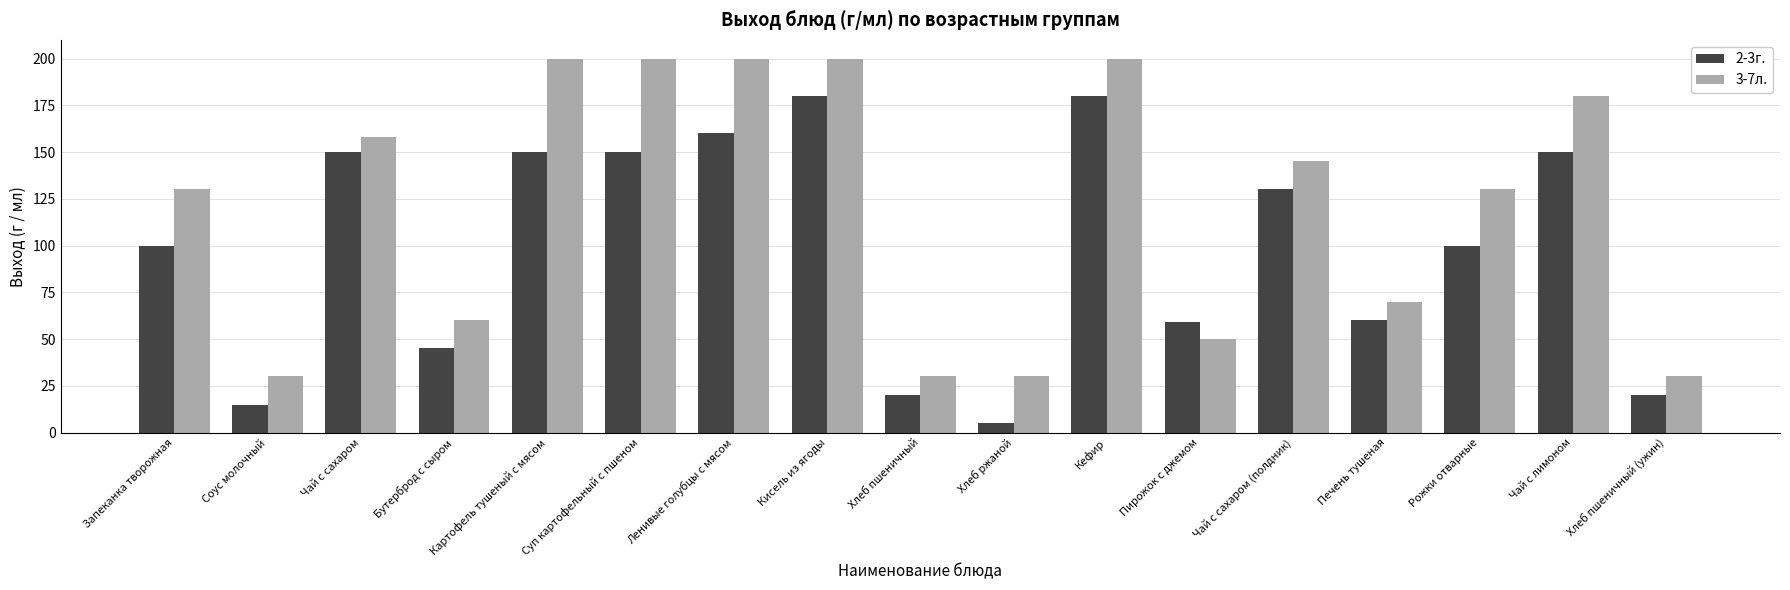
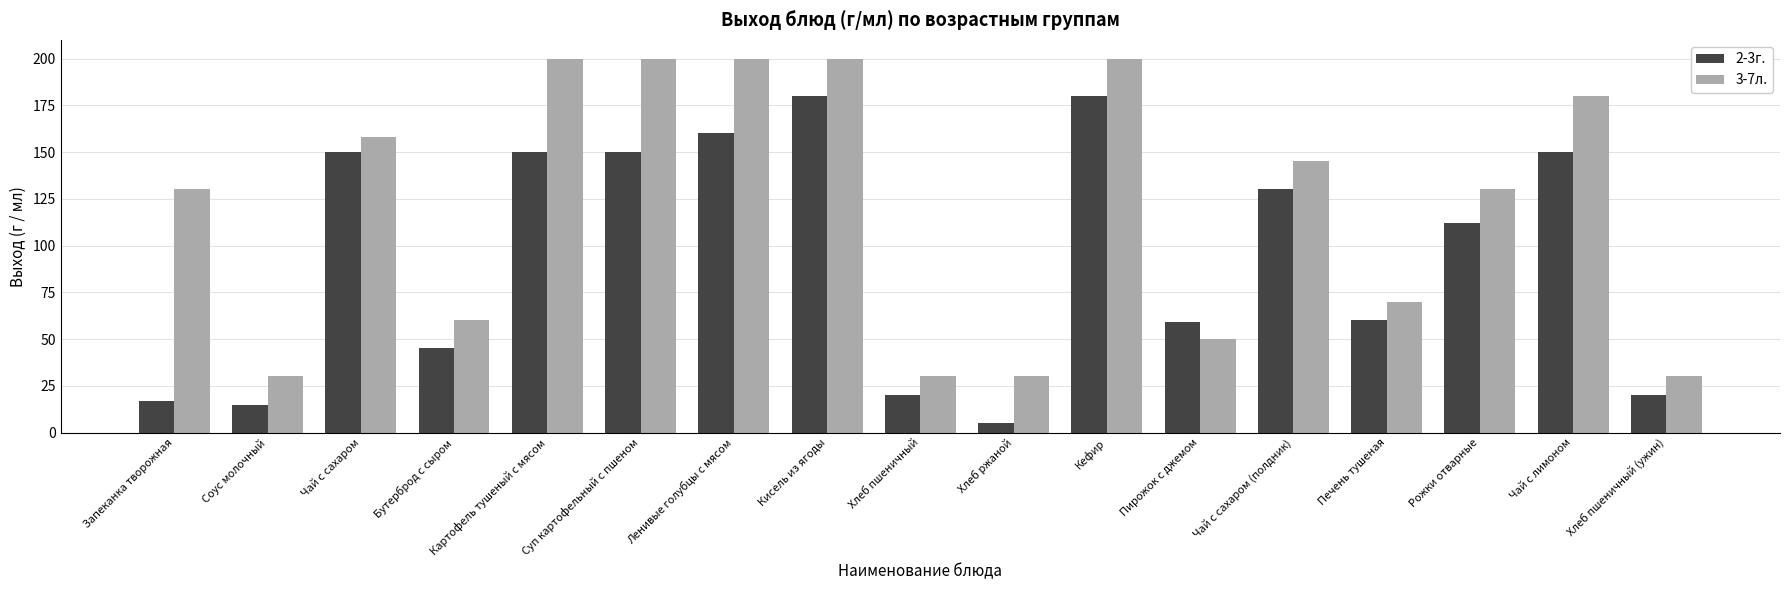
  {
    "2-3г.": {
-     "Запеканка творожная": 100,
+     "Запеканка творожная": 17,
      "Соус молочный": 15,
      "Чай с сахаром": 150,
      "Бутерброд с сыром": 45,
      "Картофель тушеный с мясом": 150,
      "Суп картофельный с пшеном": 150,
      "Ленивые голубцы с мясом": 160,
      "Кисель из ягоды": 180,
      "Хлеб пшеничный": 20,
      "Хлеб ржаной": 5,
      "Кефир": 180,
      "Пирожок с джемом": 59,
      "Чай с сахаром (полдник)": 130,
      "Печень тушеная": 60,
-     "Рожки отварные": 100,
+     "Рожки отварные": 112,
      "Чай с лимоном": 150,
      "Хлеб пшеничный (ужин)": 20
    },
    "3-7л.": {
      "Запеканка творожная": 130,
      "Соус молочный": 30,
      "Чай с сахаром": 158,
      "Бутерброд с сыром": 60,
      "Картофель тушеный с мясом": 200,
      "Суп картофельный с пшеном": 200,
      "Ленивые голубцы с мясом": 200,
      "Кисель из ягоды": 200,
      "Хлеб пшеничный": 30,
      "Хлеб ржаной": 30,
      "Кефир": 200,
      "Пирожок с джемом": 50,
      "Чай с сахаром (полдник)": 145,
      "Печень тушеная": 70,
      "Рожки отварные": 130,
      "Чай с лимоном": 180,
      "Хлеб пшеничный (ужин)": 30
    }
  }
